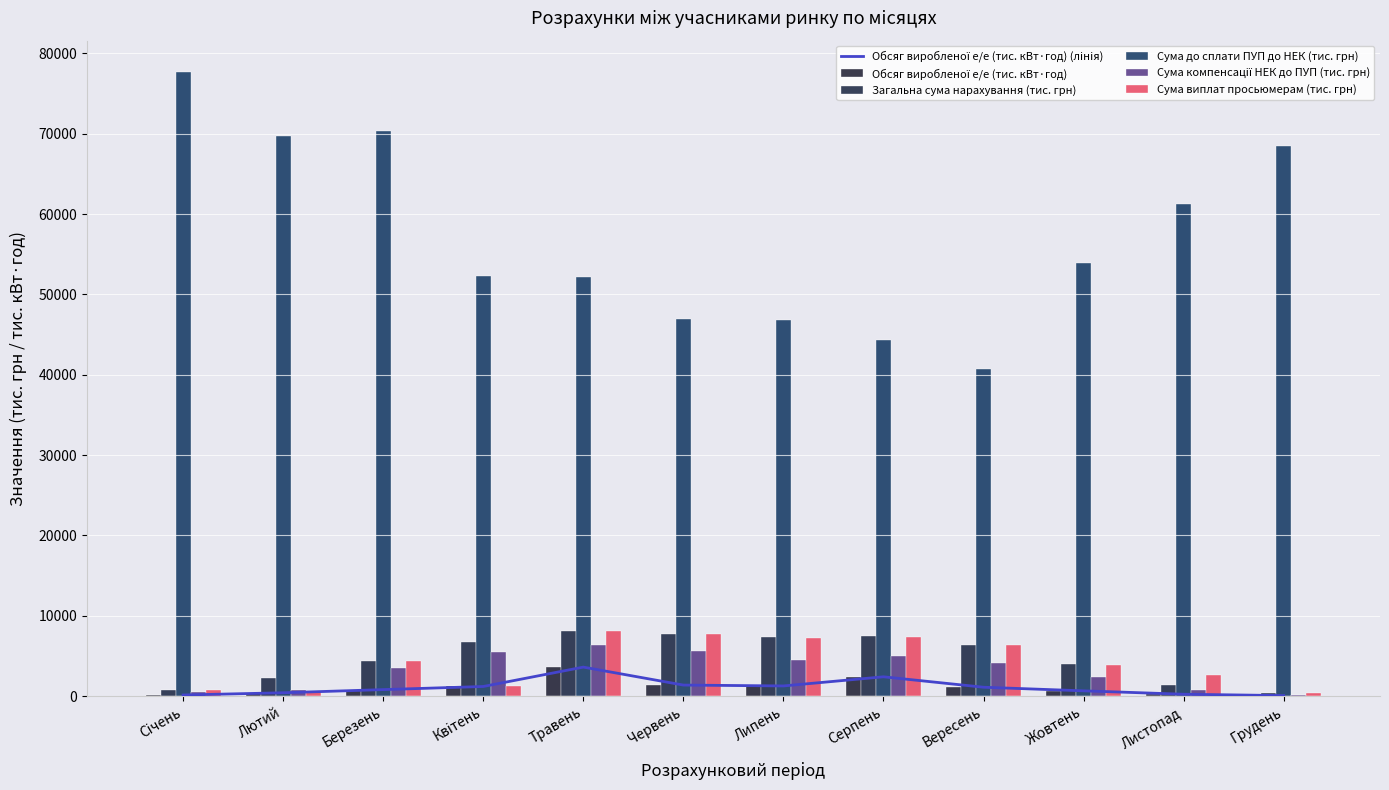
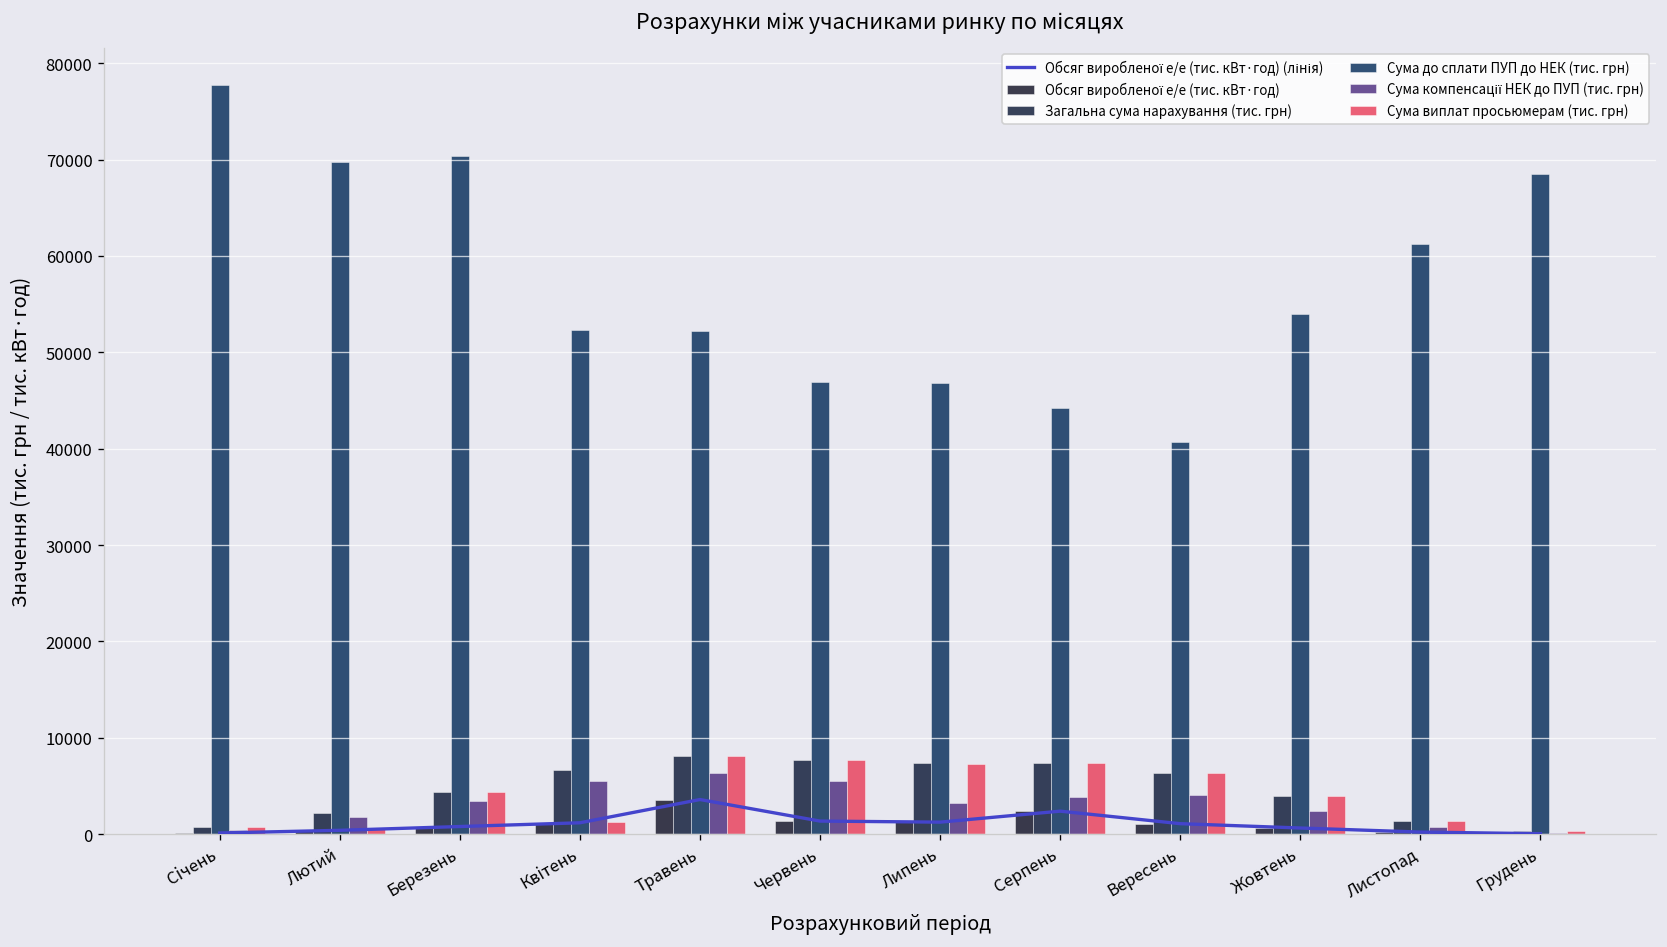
  {
    "Обсяг виробленої е/е (тис. кВт·год) (лінія)": {
      "Січень": 0,
      "Лютий": 0,
      "Березень": 1000,
      "Квітень": 1000,
      "Травень": 4000,
      "Червень": 1000,
      "Липень": 1000,
      "Серпень": 2000,
      "Вересень": 1000,
      "Жовтень": 1000,
      "Листопад": 0,
      "Грудень": 0
    },
    "Сума компенсації НЕК до ПУП (тис. грн)": {
      "Січень": 0,
-     "Лютий": 1000,
+     "Лютий": 2000,
      "Березень": 3000,
      "Квітень": 5000,
      "Травень": 6000,
      "Червень": 6000,
-     "Липень": 5000,
-     "Серпень": 5000,
+     "Липень": 3000,
+     "Серпень": 4000,
      "Вересень": 4000,
      "Жовтень": 2000,
      "Листопад": 1000
    },
    "Сума виплат просьюмерам (тис. грн)": {
      "Січень": 1000,
      "Лютий": 1000,
      "Березень": 4000,
      "Квітень": 1000,
      "Травень": 8000,
      "Червень": 8000,
      "Липень": 7000,
      "Серпень": 7000,
      "Вересень": 6000,
      "Жовтень": 4000,
-     "Листопад": 3000,
+     "Листопад": 1000,
      "Грудень": 0
    }
  }
